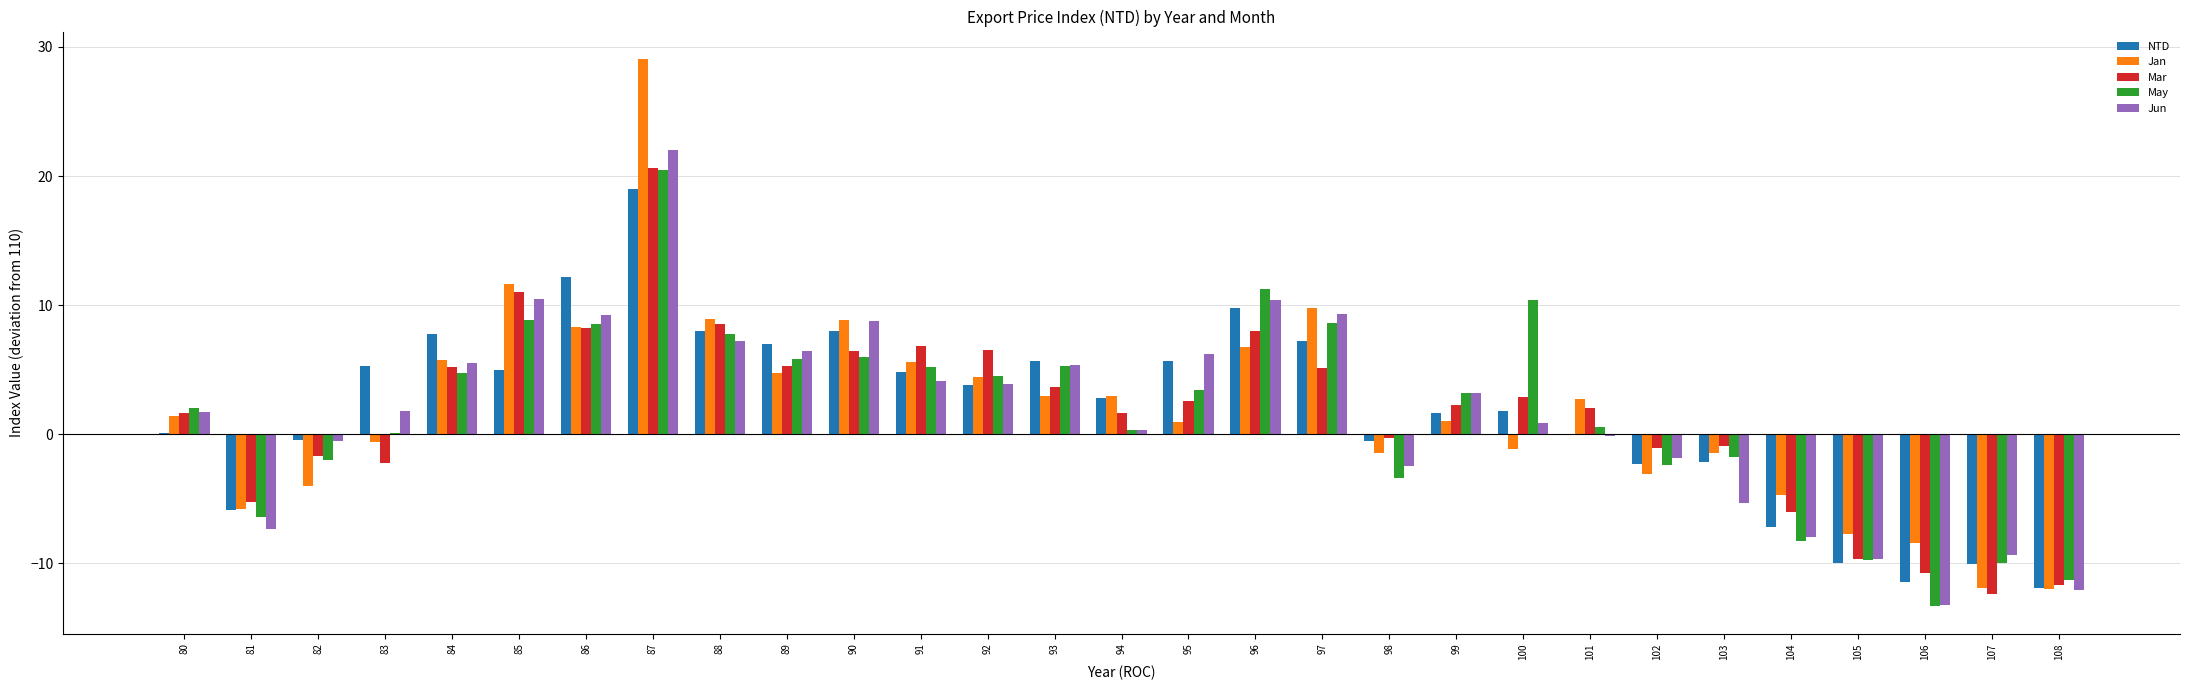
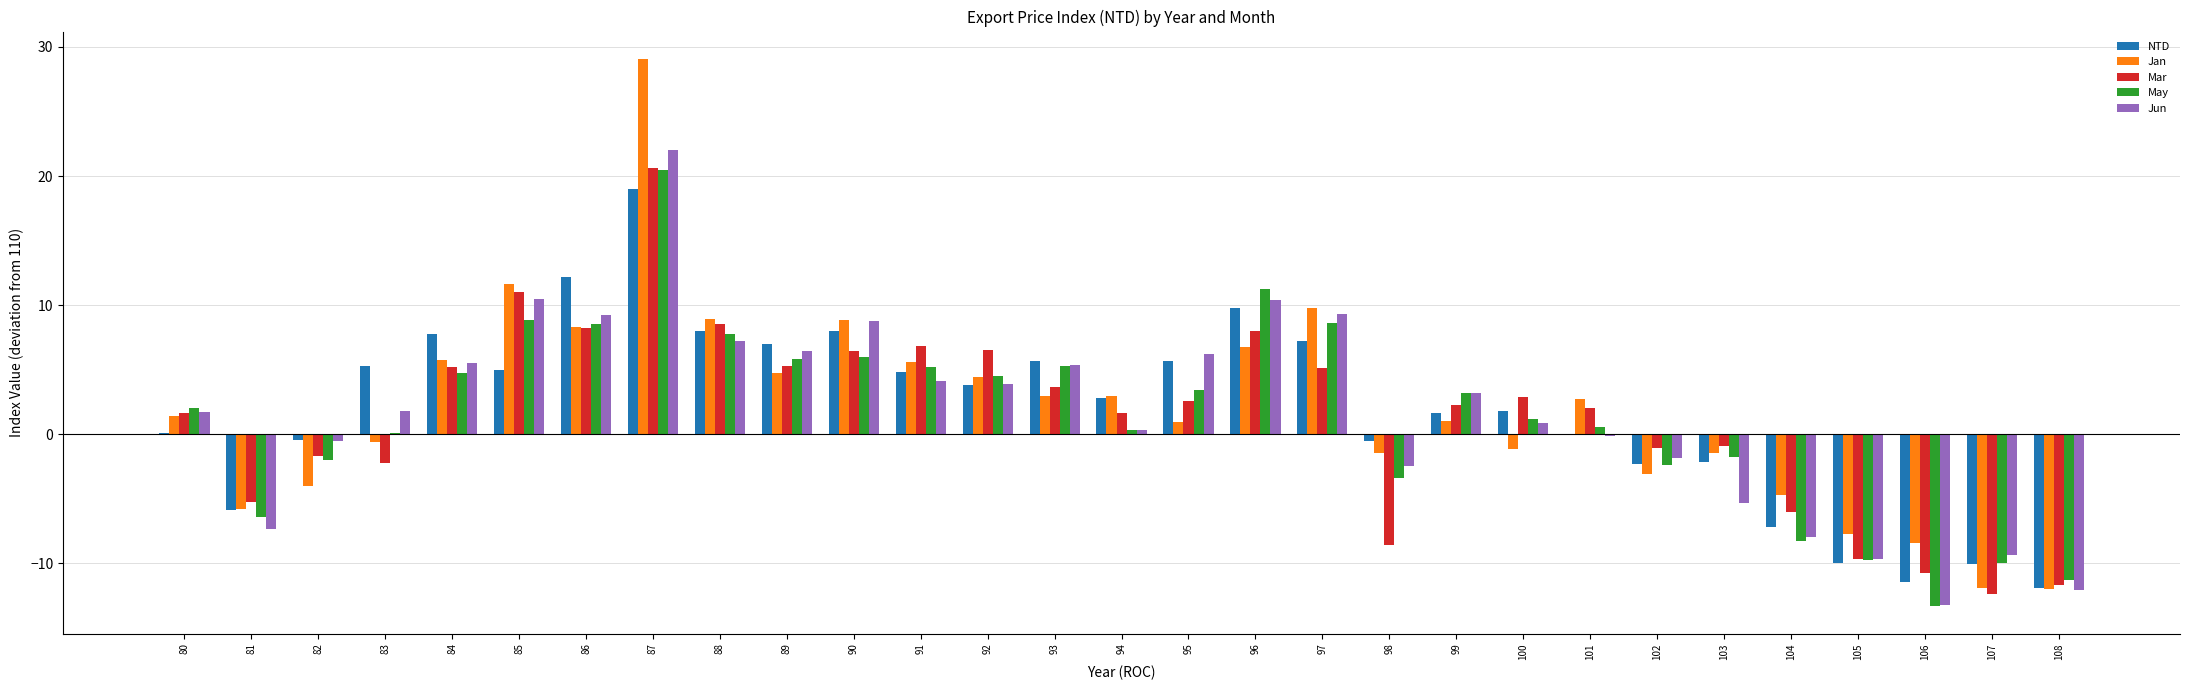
  {
    "NTD": {
      "81": -5.9,
      "82": -0.5,
      "83": 5.3,
      "84": 7.8,
      "85": 5.0,
      "86": 12.2,
      "87": 19.0,
      "88": 8.0,
      "89": 7.0,
      "90": 8.0,
      "91": 4.8,
      "92": 3.8,
      "93": 5.7,
      "94": 2.8,
      "95": 5.7,
      "96": 9.8,
      "97": 7.2,
      "98": -0.5,
      "99": 1.7,
      "100": 1.8,
      "102": -2.3,
      "103": -2.2,
      "104": -7.2,
      "105": -10.0,
      "106": -11.5,
      "107": -10.0,
      "108": -11.9
    },
    "Jan": {
      "80": 1.4,
      "81": -5.8,
      "82": -4.0,
      "83": -0.6,
      "84": 5.8,
      "85": 11.7,
      "86": 8.3,
      "87": 29.1,
      "88": 9.0,
      "89": 4.8,
      "90": 8.9,
      "91": 5.6,
      "92": 4.4,
      "93": 3.0,
      "94": 3.0,
      "95": 1.0,
      "96": 6.8,
      "97": 9.8,
      "98": -1.5,
      "99": 1.0,
      "100": -1.2,
      "101": 2.7,
      "102": -3.1,
      "103": -1.5,
      "104": -4.7,
      "105": -7.7,
      "106": -8.4,
      "107": -11.9,
      "108": -12.0
    },
    "Mar": {
      "80": 1.7,
      "81": -5.3,
      "82": -1.7,
      "83": -2.2,
      "84": 5.2,
      "85": 11.0,
      "86": 8.2,
      "87": 20.7,
      "88": 8.5,
      "89": 5.3,
      "90": 6.5,
      "91": 6.8,
      "92": 6.6,
      "93": 3.6,
      "94": 1.6,
      "95": 2.5,
      "96": 8.0,
      "97": 5.1,
-     "98": -0.3,
+     "98": -8.6,
      "99": 2.3,
      "100": 2.9,
      "101": 2.0,
      "102": -1.1,
      "103": -0.9,
      "104": -6.0,
      "105": -9.7,
      "106": -10.7,
      "107": -12.4,
      "108": -11.7
    },
    "May": {
      "80": 2.0,
      "81": -6.4,
      "82": -2.0,
      "84": 4.7,
      "85": 8.9,
      "86": 8.5,
      "87": 20.4,
      "88": 7.8,
      "89": 5.8,
      "90": 6.0,
      "91": 5.2,
      "92": 4.5,
      "93": 5.3,
      "94": 0.3,
      "95": 3.4,
      "96": 11.2,
      "97": 8.7,
      "98": -3.4,
      "99": 3.2,
-     "100": 10.4,
+     "100": 1.2,
      "101": 0.5,
      "102": -2.4,
      "103": -1.8,
      "104": -8.3,
      "105": -9.7,
      "106": -13.3,
      "107": -10.0,
      "108": -11.3
    },
    "Jun": {
      "80": 1.7,
      "81": -7.4,
      "82": -0.5,
      "83": 1.8,
      "84": 5.5,
      "85": 10.5,
      "86": 9.2,
      "87": 22.0,
      "88": 7.3,
      "89": 6.5,
      "90": 8.8,
      "91": 4.2,
      "92": 3.9,
      "93": 5.3,
      "94": 0.3,
      "95": 6.2,
      "96": 10.4,
      "97": 9.3,
      "98": -2.5,
      "99": 3.2,
      "100": 0.9,
      "102": -1.8,
      "103": -5.3,
      "104": -8.0,
      "105": -9.7,
      "106": -13.3,
      "107": -9.4,
      "108": -12.0
    }
  }
